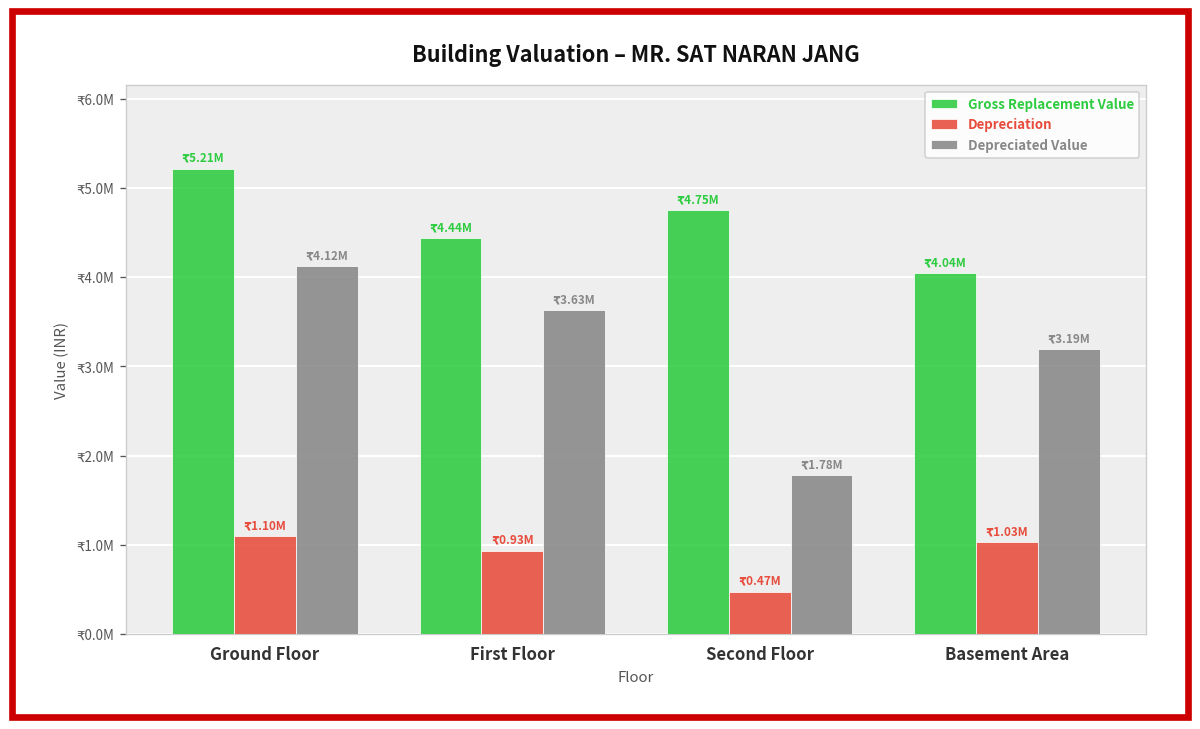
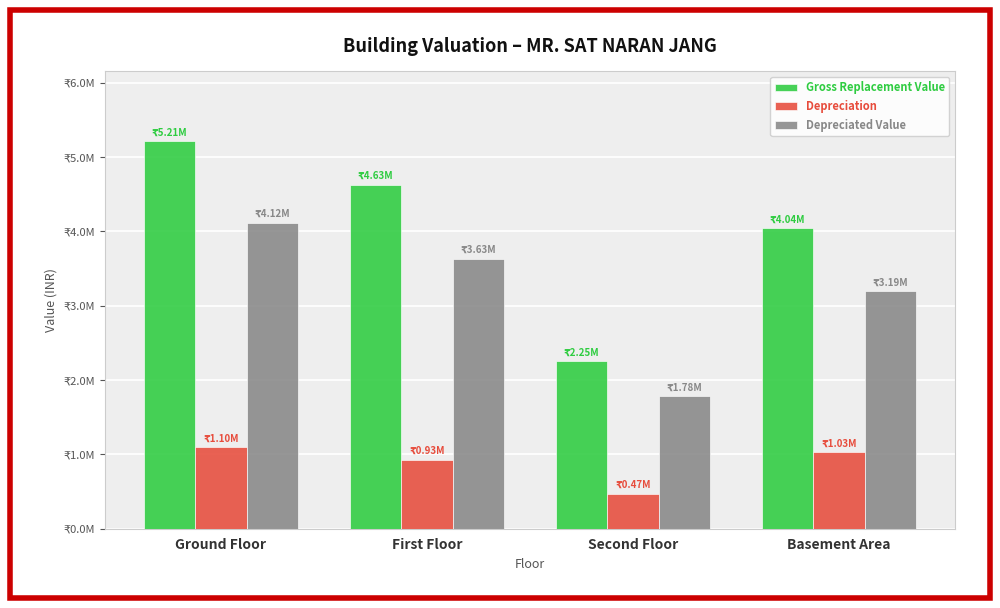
  {
    "Gross Replacement Value": {
      "Ground Floor": "5.21M",
-     "First Floor": "4.44M",
-     "Second Floor": "4.75M",
+     "First Floor": "4.63M",
+     "Second Floor": "2.25M",
      "Basement Area": "4.04M"
    },
    "Depreciation": {
      "Ground Floor": "1.10M",
      "First Floor": "0.93M",
      "Second Floor": "0.47M",
      "Basement Area": "1.03M"
    },
    "Depreciated Value": {
      "Ground Floor": "4.12M",
      "First Floor": "3.63M",
      "Second Floor": "1.78M",
      "Basement Area": "3.19M"
    }
  }
